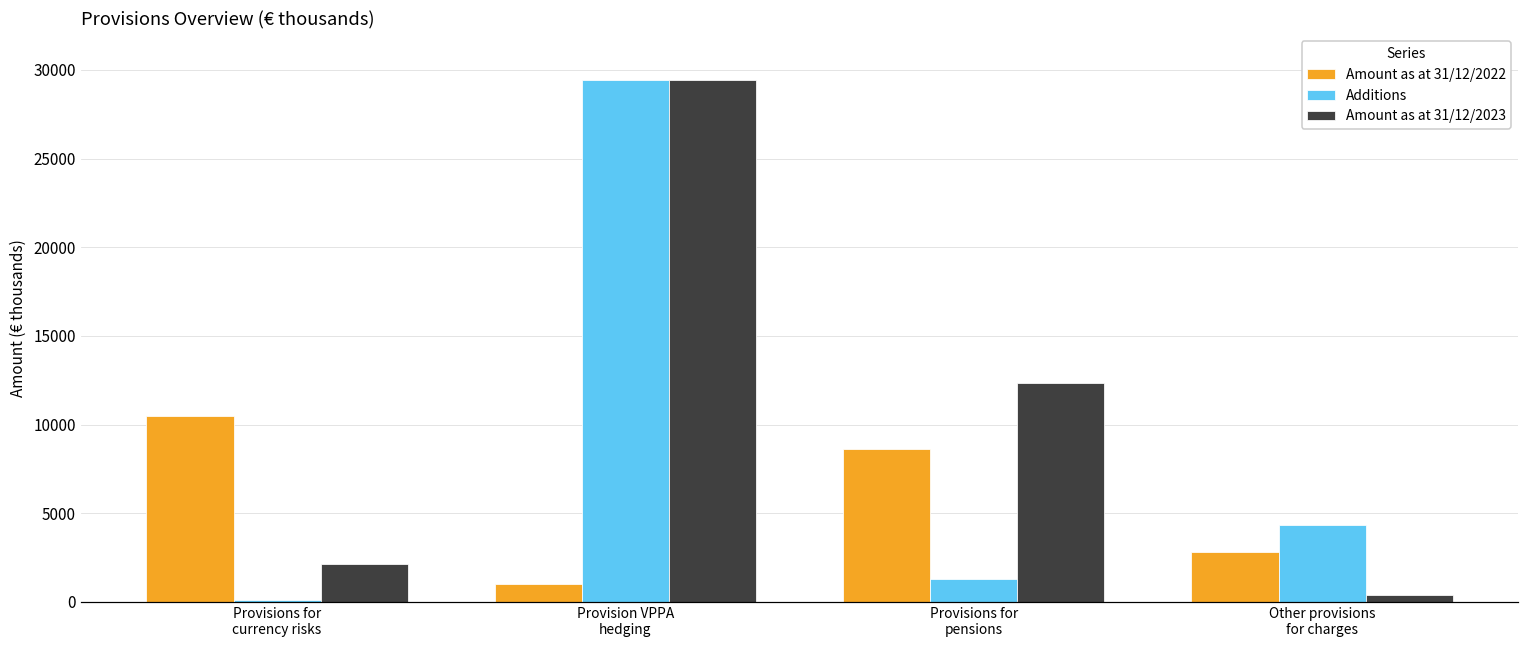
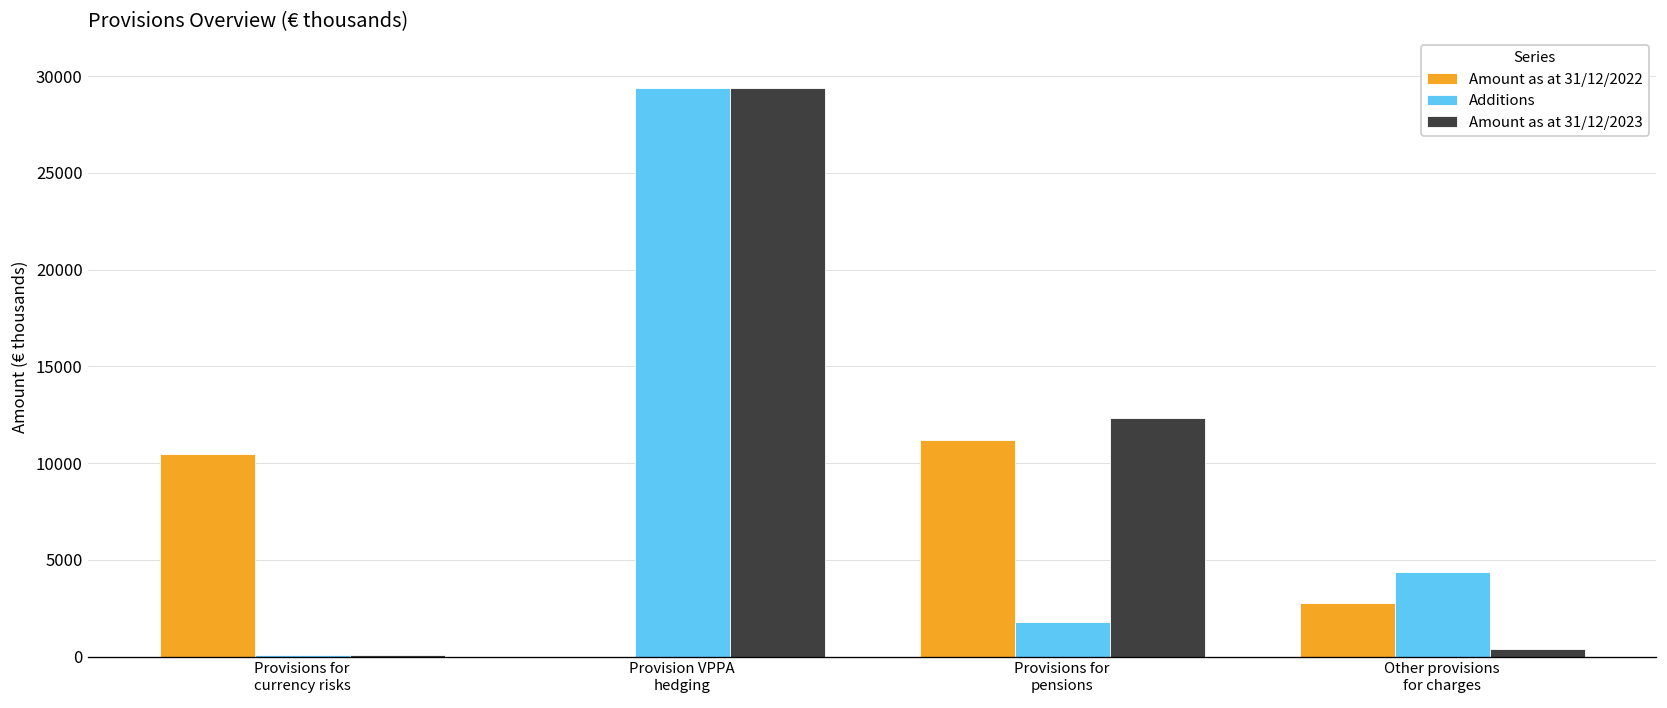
  {
    "Amount as at 31/12/2022": {
      "Provisions for currency risks": 10500,
-     "Provision VPPA hedging": 1000,
-     "Provisions for pensions": 8600,
+     "Provision VPPA hedging": 0,
+     "Provisions for pensions": 11200,
      "Other provisions for charges": 2800
    },
    "Additions": {
      "Provision VPPA hedging": 29400,
-     "Provisions for pensions": 1300,
+     "Provisions for pensions": 1800,
      "Other provisions for charges": 4300
    },
    "Amount as at 31/12/2023": {
-     "Provisions for currency risks": 2100,
+     "Provisions for currency risks": 100,
      "Provision VPPA hedging": 29400,
      "Provisions for pensions": 12300,
      "Other provisions for charges": 400
    }
  }
